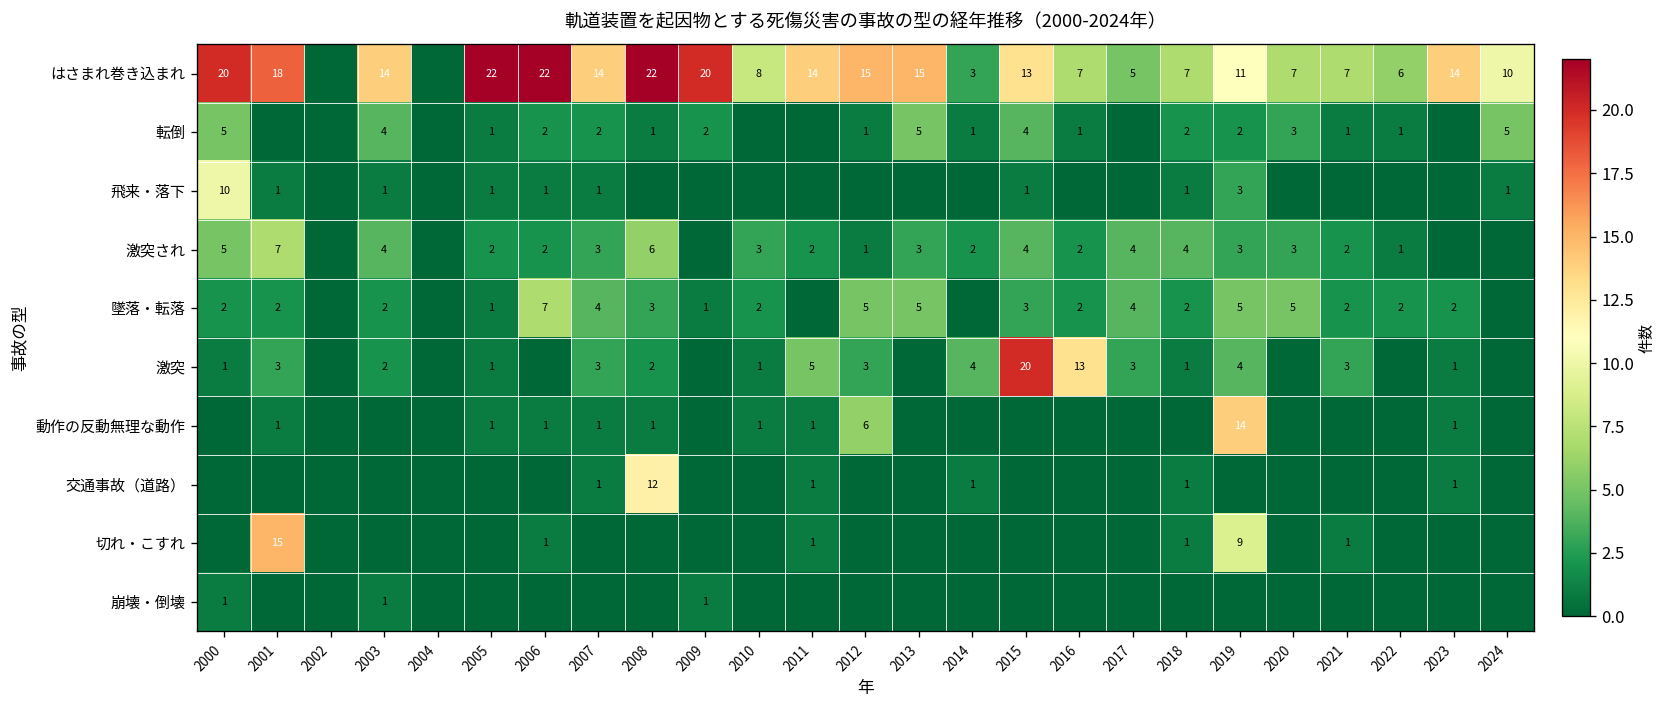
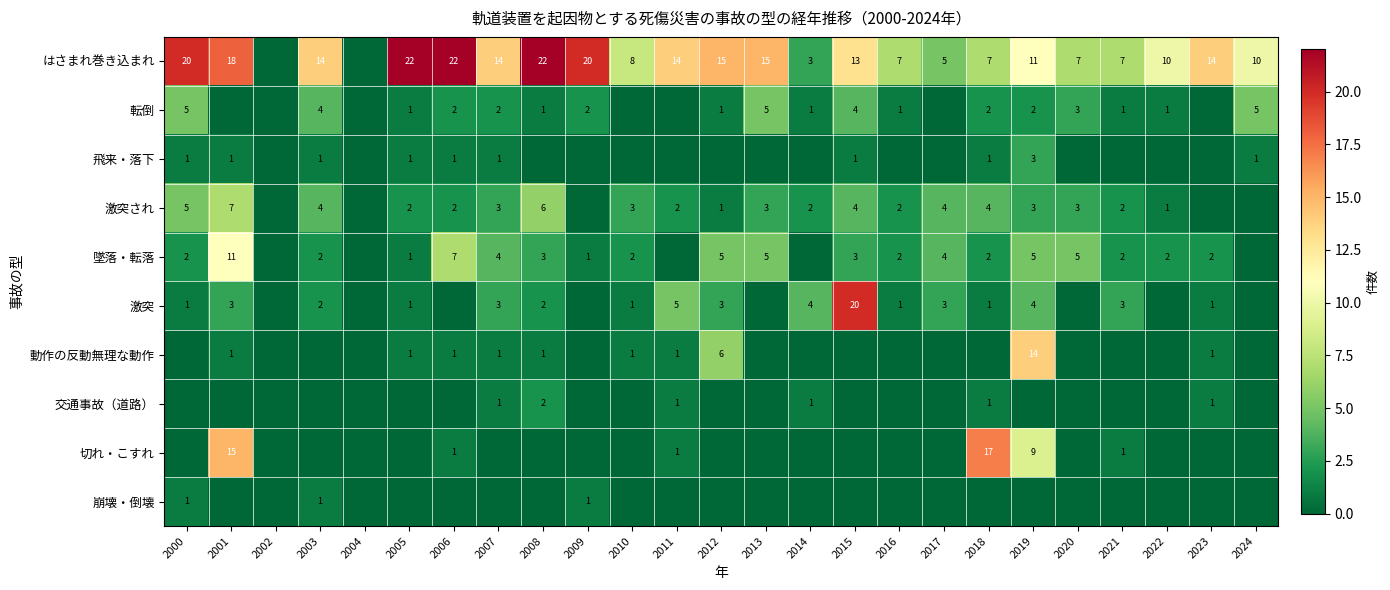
  {
    "はさまれ巻き込まれ": {
      "2000": 20,
      "2001": 18,
      "2003": 14,
      "2005": 22,
      "2006": 22,
      "2007": 14,
      "2008": 22,
      "2009": 20,
      "2010": 8,
      "2011": 14,
      "2012": 15,
      "2013": 15,
      "2014": 3,
      "2015": 13,
      "2016": 7,
      "2017": 5,
      "2018": 7,
      "2019": 11,
      "2020": 7,
      "2021": 7,
-     "2022": 6,
+     "2022": 10,
      "2023": 14,
      "2024": 10
    },
    "転倒": {
      "2000": 5,
      "2003": 4,
      "2005": 1,
      "2006": 2,
      "2007": 2,
      "2008": 1,
      "2009": 2,
      "2012": 1,
      "2013": 5,
      "2014": 1,
      "2015": 4,
      "2016": 1,
      "2018": 2,
      "2019": 2,
      "2020": 3,
      "2021": 1,
      "2022": 1,
      "2024": 5
    },
    "飛来・落下": {
-     "2000": 10,
+     "2000": 1,
      "2001": 1,
      "2003": 1,
      "2005": 1,
      "2006": 1,
      "2007": 1,
      "2015": 1,
      "2018": 1,
      "2019": 3,
      "2024": 1
    },
    "激突され": {
      "2000": 5,
      "2001": 7,
      "2003": 4,
      "2005": 2,
      "2006": 2,
      "2007": 3,
      "2008": 6,
      "2010": 3,
      "2011": 2,
      "2012": 1,
      "2013": 3,
      "2014": 2,
      "2015": 4,
      "2016": 2,
      "2017": 4,
      "2018": 4,
      "2019": 3,
      "2020": 3,
      "2021": 2,
      "2022": 1
    },
    "墜落・転落": {
      "2000": 2,
-     "2001": 2,
+     "2001": 11,
      "2003": 2,
      "2005": 1,
      "2006": 7,
      "2007": 4,
      "2008": 3,
      "2009": 1,
      "2010": 2,
      "2012": 5,
      "2013": 5,
      "2015": 3,
      "2016": 2,
      "2017": 4,
      "2018": 2,
      "2019": 5,
      "2020": 5,
      "2021": 2,
      "2022": 2,
      "2023": 2
    },
    "激突": {
      "2000": 1,
      "2001": 3,
      "2003": 2,
      "2005": 1,
      "2007": 3,
      "2008": 2,
      "2010": 1,
      "2011": 5,
      "2012": 3,
      "2014": 4,
      "2015": 20,
-     "2016": 13,
+     "2016": 1,
      "2017": 3,
      "2018": 1,
      "2019": 4,
      "2021": 3,
      "2023": 1
    },
    "動作の反動無理な動作": {
      "2001": 1,
      "2005": 1,
      "2006": 1,
      "2007": 1,
      "2008": 1,
      "2010": 1,
      "2011": 1,
      "2012": 6,
      "2019": 14,
      "2023": 1
    },
    "交通事故（道路）": {
      "2007": 1,
-     "2008": 12,
+     "2008": 2,
      "2011": 1,
      "2014": 1,
      "2018": 1,
      "2023": 1
    },
    "切れ・こすれ": {
      "2001": 15,
      "2006": 1,
      "2011": 1,
-     "2018": 1,
+     "2018": 17,
      "2019": 9,
      "2021": 1
    },
    "崩壊・倒壊": {
      "2000": 1,
      "2003": 1,
      "2009": 1
    }
  }
